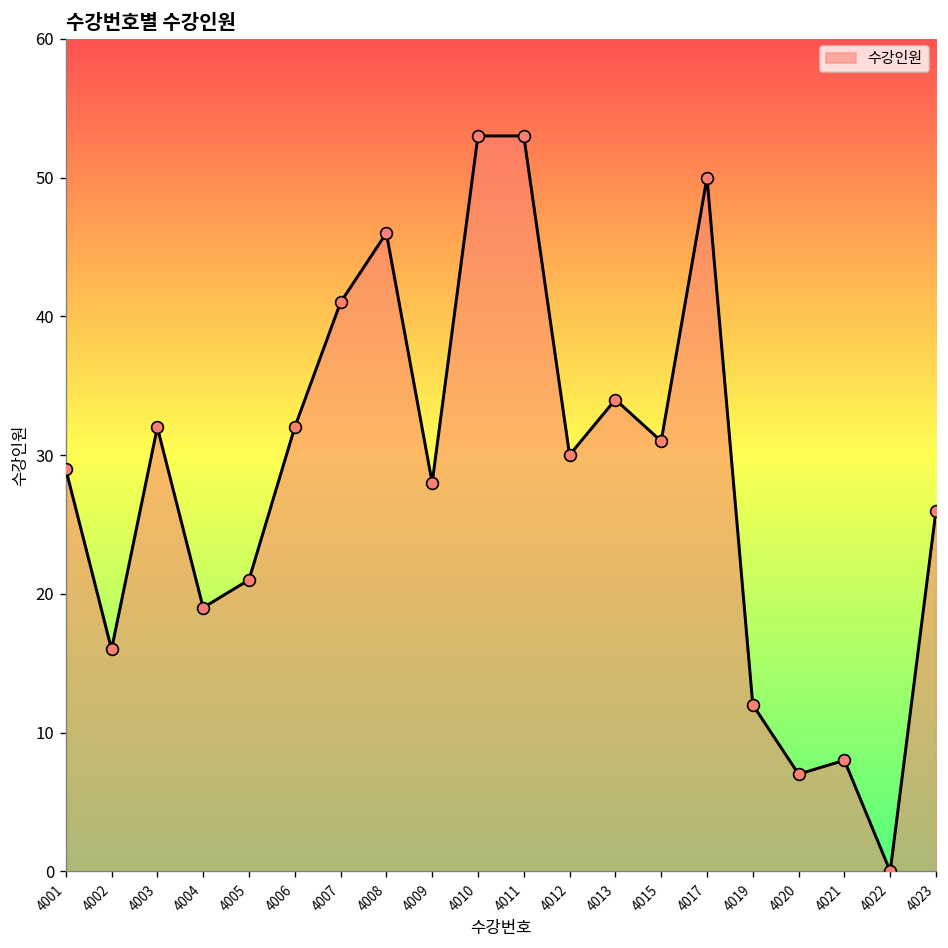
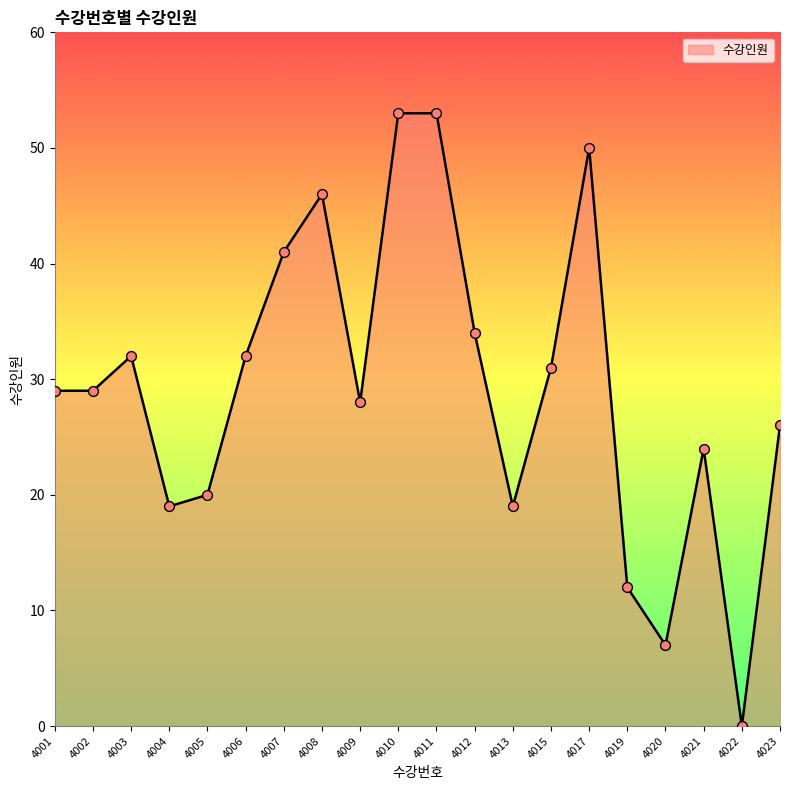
  {
    "4001": 29,
-   "4002": 16,
+   "4002": 29,
    "4003": 32,
    "4004": 19,
-   "4005": 21,
+   "4005": 20,
    "4006": 32,
    "4007": 41,
    "4008": 46,
    "4009": 28,
    "4010": 53,
    "4011": 53,
-   "4012": 30,
-   "4013": 34,
+   "4012": 34,
+   "4013": 19,
    "4015": 31,
    "4017": 50,
    "4019": 12,
    "4020": 7,
-   "4021": 8,
+   "4021": 24,
    "4022": 0,
    "4023": 26
  }
